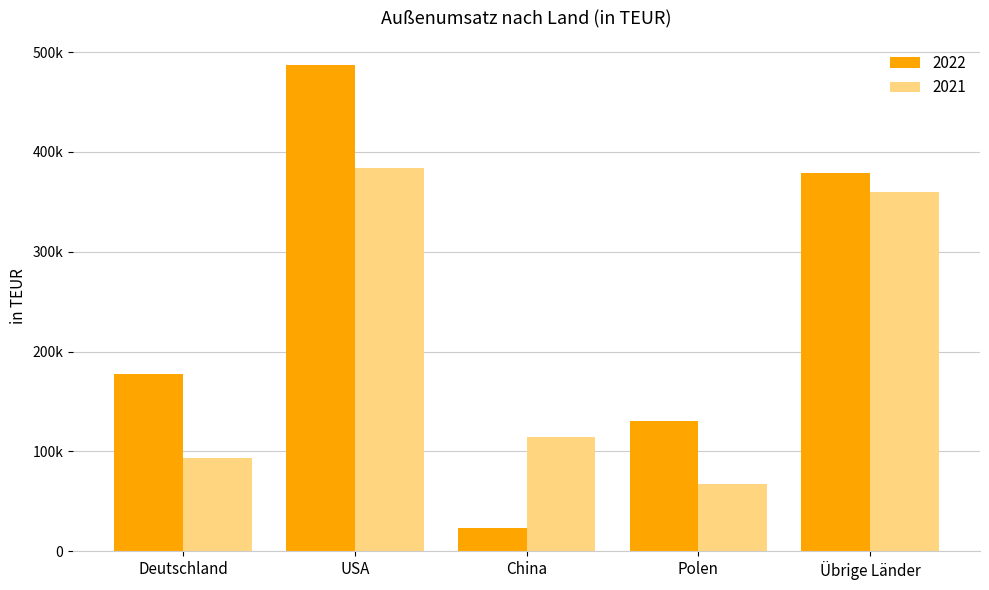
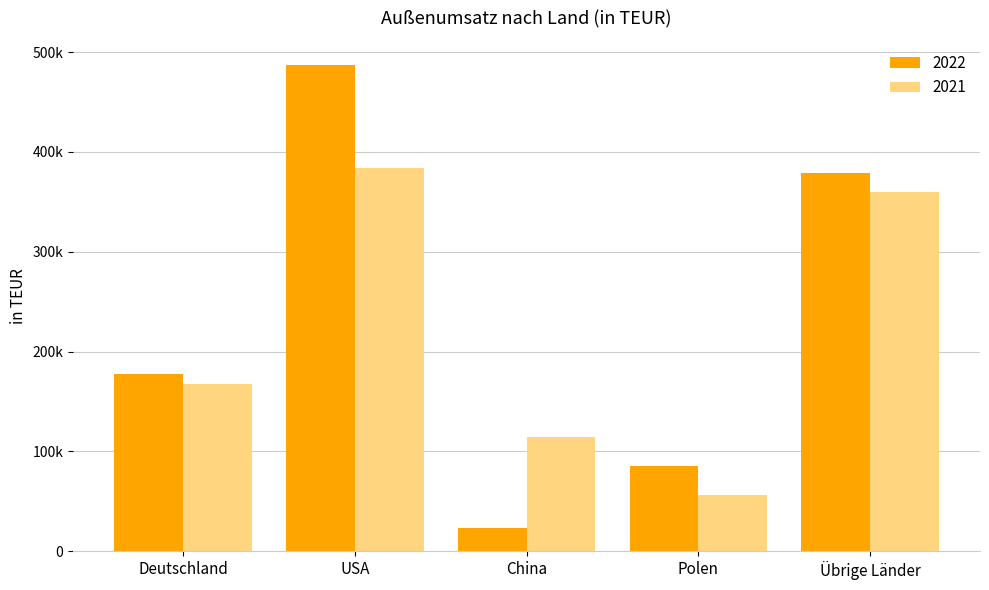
  {
    "2022": {
      "Deutschland": 180000,
      "USA": 490000,
      "China": 20000,
-     "Polen": 130000,
+     "Polen": 90000,
      "Übrige Länder": 380000
    },
    "2021": {
-     "Deutschland": 90000,
+     "Deutschland": 170000,
      "USA": 380000,
      "China": 110000,
-     "Polen": 70000,
+     "Polen": 60000,
      "Übrige Länder": 360000
    }
  }
